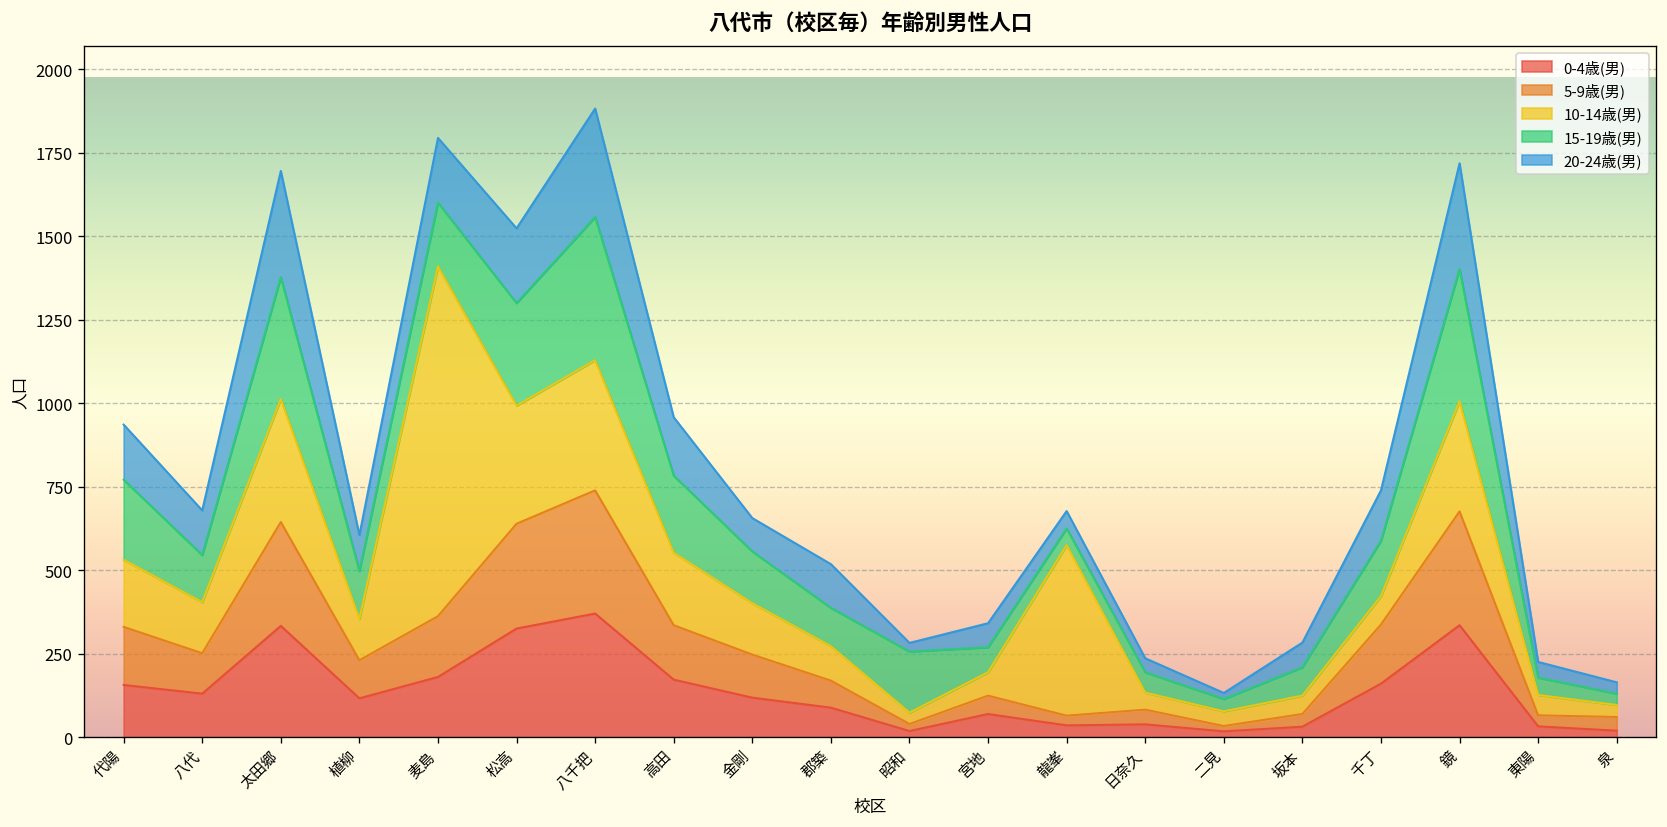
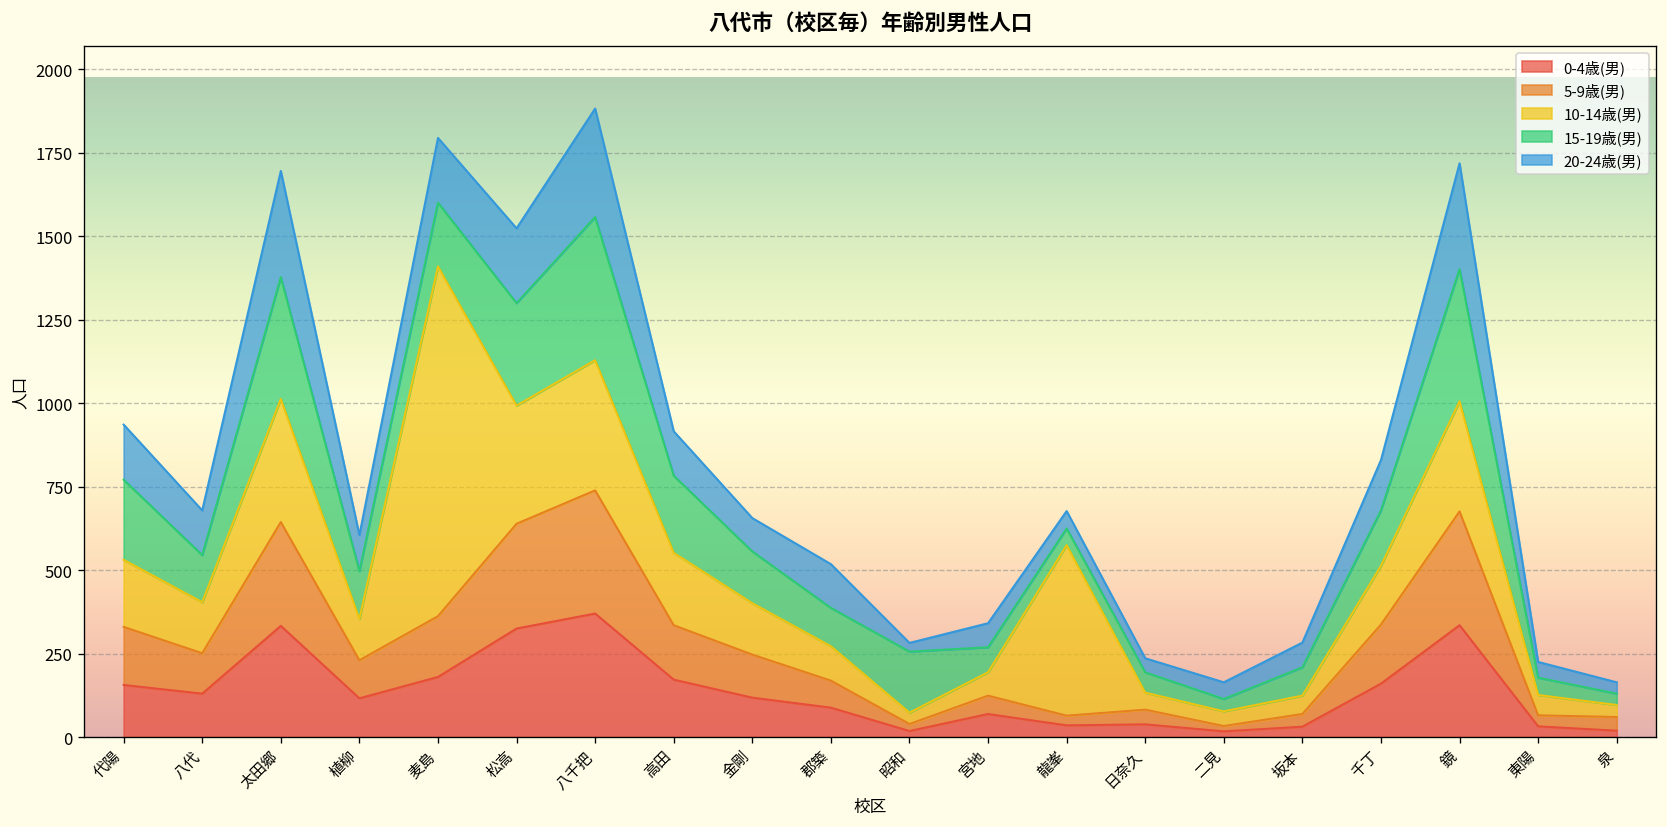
  {
    "10-14歳(男)": {
      "代陽": 200,
      "八代": 150,
      "太田郷": 370,
      "植柳": 120,
      "麦島": 1050,
      "松高": 350,
      "八千把": 390,
      "高田": 220,
      "金剛": 150,
      "郡築": 100,
      "昭和": 30,
      "宮地": 70,
      "龍峯": 510,
      "日奈久": 50,
      "二見": 40,
      "坂本": 60,
-     "千丁": 90,
+     "千丁": 180,
      "鏡": 330,
      "東陽": 60,
      "泉": 40
    },
    "15-19歳(男)": {
      "代陽": 240,
      "八代": 140,
      "太田郷": 370,
      "植柳": 140,
      "麦島": 190,
      "松高": 310,
      "八千把": 430,
      "高田": 230,
      "金剛": 160,
      "郡築": 120,
      "昭和": 180,
      "宮地": 80,
      "龍峯": 50,
      "日奈久": 60,
      "二見": 40,
      "坂本": 90,
      "千丁": 170,
      "鏡": 400,
      "東陽": 50,
      "泉": 30
    },
    "20-24歳(男)": {
      "代陽": 170,
      "八代": 130,
      "太田郷": 320,
      "植柳": 110,
      "麦島": 190,
      "松高": 220,
      "八千把": 330,
-     "高田": 180,
+     "高田": 130,
      "金剛": 100,
      "郡築": 130,
      "昭和": 30,
      "宮地": 70,
      "龍峯": 50,
      "日奈久": 40,
-     "二見": 20,
+     "二見": 50,
      "坂本": 70,
      "千丁": 150,
      "鏡": 320,
      "東陽": 50,
      "泉": 30
    }
  }
